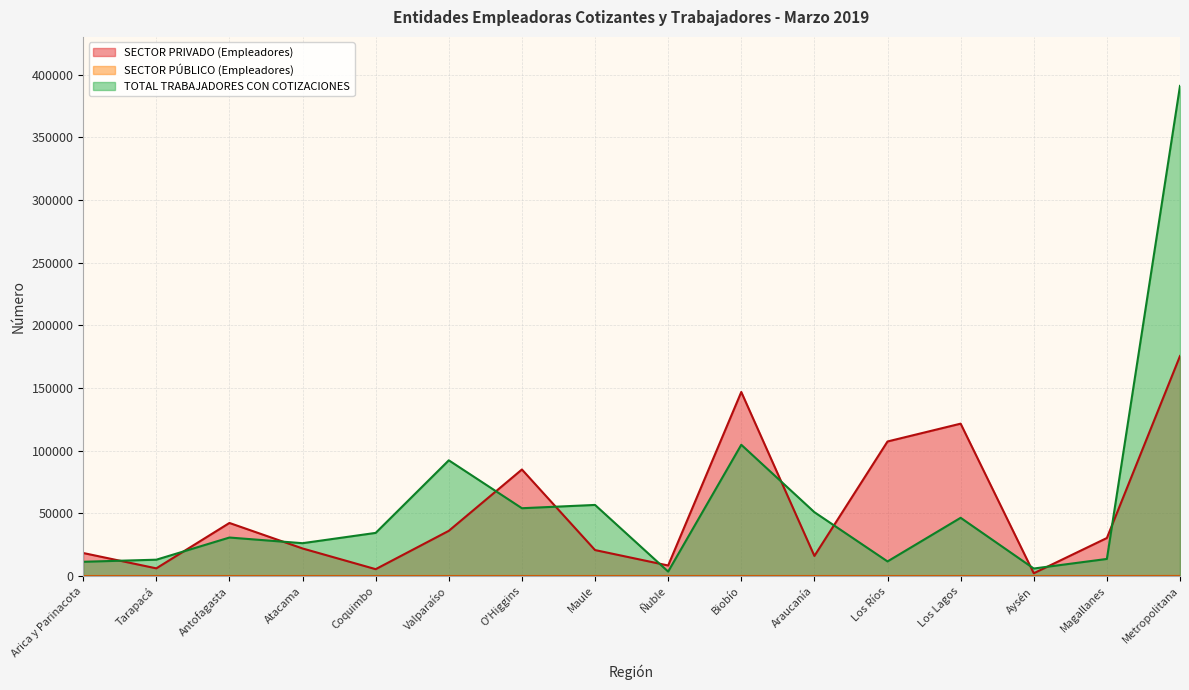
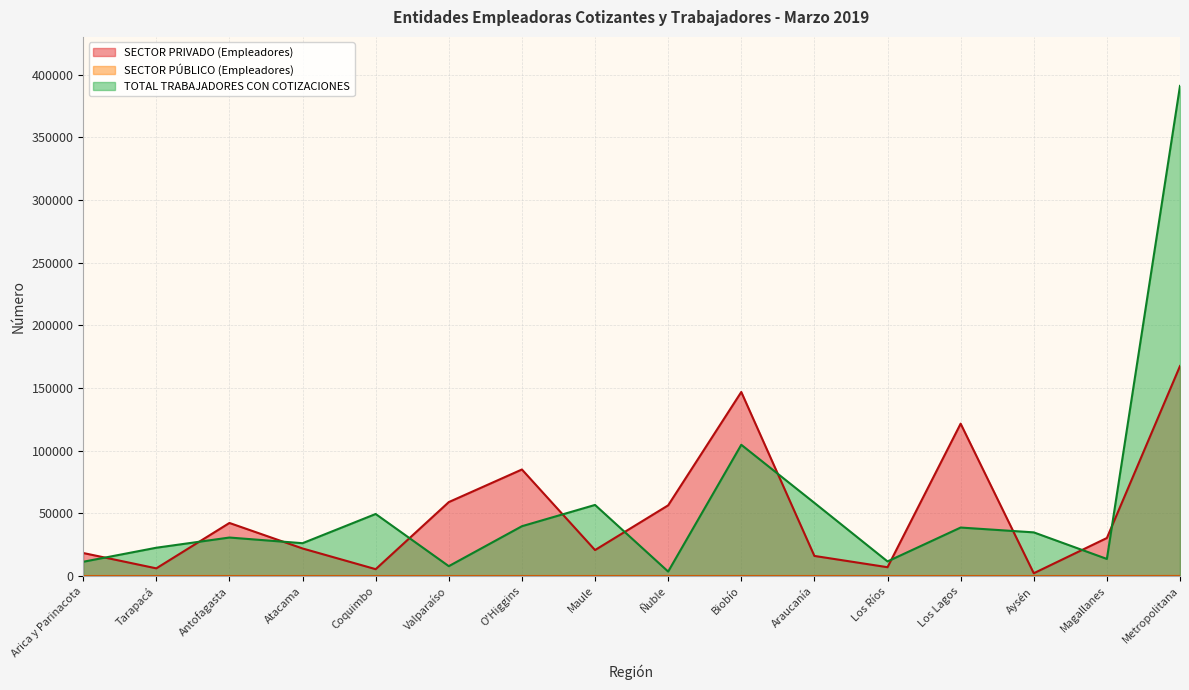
  {
    "SECTOR PRIVADO (Empleadores)": {
      "Arica y Parinacota": 18000,
      "Tarapacá": 6000,
      "Antofagasta": 42000,
      "Atacama": 22000,
      "Coquimbo": 5000,
-     "Valparaíso": 36000,
+     "Valparaíso": 59000,
      "O'Higgins": 85000,
      "Maule": 21000,
-     "Ñuble": 8000,
+     "Ñuble": 56000,
      "Biobío": 147000,
      "Araucanía": 16000,
-     "Los Ríos": 107000,
+     "Los Ríos": 7000,
      "Los Lagos": 122000,
      "Aysén": 2000,
      "Magallanes": 30000,
-     "Metropolitana": 176000
+     "Metropolitana": 168000
    },
    "SECTOR PÚBLICO (Empleadores)": {
      "Arica y Parinacota": 0,
      "Tarapacá": 0,
      "Antofagasta": 0,
      "Atacama": 0,
      "Coquimbo": 0,
      "Valparaíso": 0,
      "O'Higgins": 0,
      "Maule": 0,
      "Ñuble": 0,
      "Biobío": 0,
      "Araucanía": 0,
      "Los Ríos": 0,
      "Los Lagos": 0,
      "Aysén": 0,
      "Magallanes": 0,
      "Metropolitana": 0
    },
    "TOTAL TRABAJADORES CON COTIZACIONES": {
      "Arica y Parinacota": 11000,
-     "Tarapacá": 13000,
+     "Tarapacá": 23000,
      "Antofagasta": 31000,
      "Atacama": 26000,
-     "Coquimbo": 34000,
-     "Valparaíso": 92000,
-     "O'Higgins": 54000,
+     "Coquimbo": 49000,
+     "Valparaíso": 8000,
+     "O'Higgins": 40000,
      "Maule": 57000,
      "Ñuble": 4000,
      "Biobío": 105000,
-     "Araucanía": 51000,
+     "Araucanía": 58000,
      "Los Ríos": 12000,
-     "Los Lagos": 46000,
-     "Aysén": 6000,
+     "Los Lagos": 39000,
+     "Aysén": 35000,
      "Magallanes": 14000,
      "Metropolitana": 391000
    }
  }
